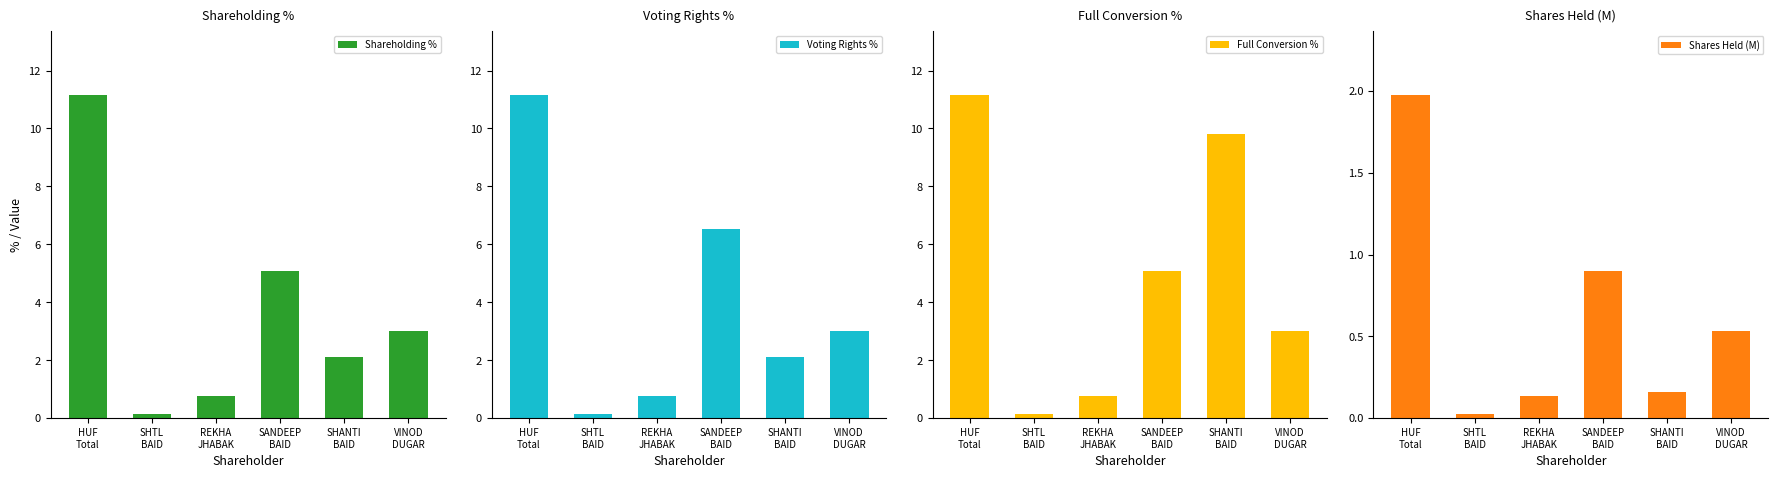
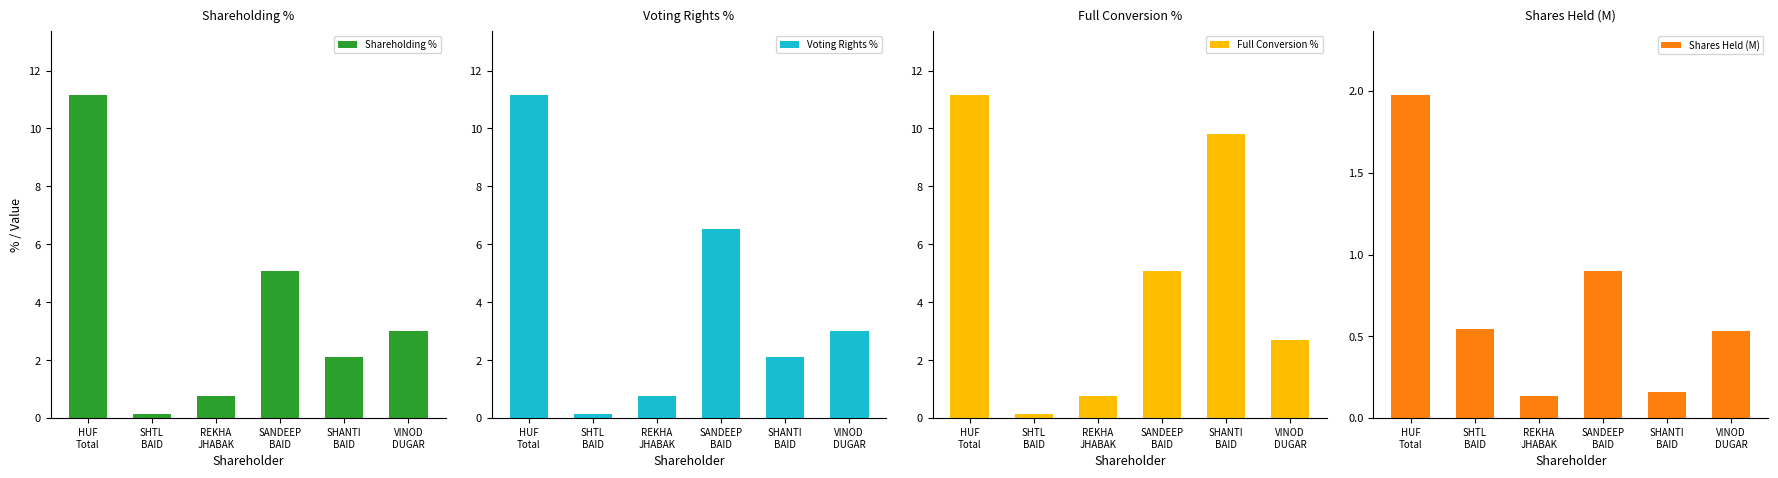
  {
    "Shareholding %": {
      "HUF Total": 11.1,
      "SHTL BAID": 0.1,
      "REKHA JHABAK": 0.8,
      "SANDEEP BAID": 5.1,
      "SHANTI BAID": 2.1,
      "VINOD DUGAR": 3.0
    },
    "Voting Rights %": {
      "HUF Total": 11.1,
      "SHTL BAID": 0.1,
      "REKHA JHABAK": 0.8,
      "SANDEEP BAID": 6.5,
      "SHANTI BAID": 2.1,
      "VINOD DUGAR": 3.0
    },
    "Full Conversion %": {
      "HUF Total": 11.1,
      "SHTL BAID": 0.1,
      "REKHA JHABAK": 0.8,
      "SANDEEP BAID": 5.1,
      "SHANTI BAID": 9.8,
-     "VINOD DUGAR": 3.0
+     "VINOD DUGAR": 2.7
    },
    "Shares Held (M)": {
      "HUF Total": 1.97,
-     "SHTL BAID": 0.02,
+     "SHTL BAID": 0.54,
      "REKHA JHABAK": 0.14,
      "SANDEEP BAID": 0.90,
      "SHANTI BAID": 0.16,
      "VINOD DUGAR": 0.53
    }
  }
